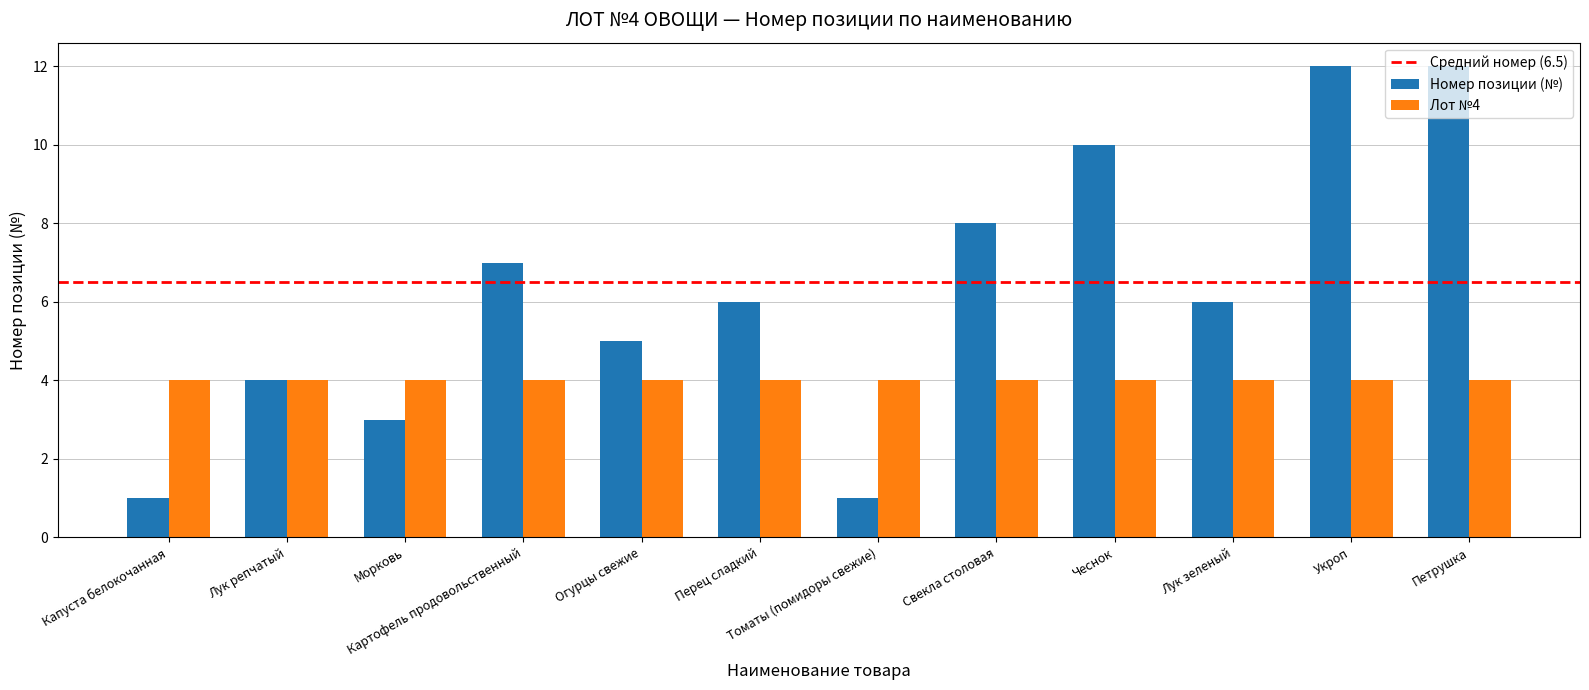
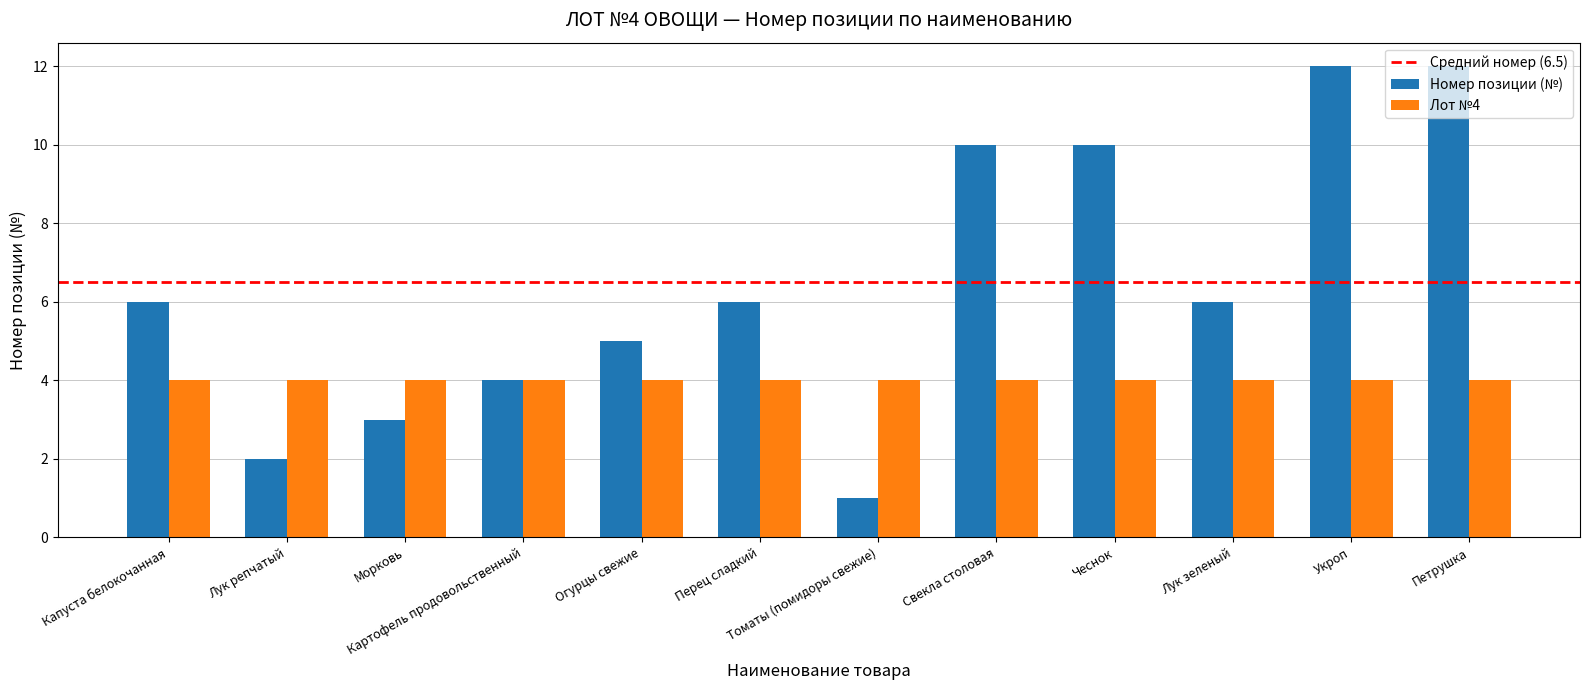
  {
    "Номер позиции (№)": {
-     "Капуста белокочанная": 1,
-     "Лук репчатый": 4,
+     "Капуста белокочанная": 6,
+     "Лук репчатый": 2,
      "Морковь": 3,
-     "Картофель продовольственный": 7,
+     "Картофель продовольственный": 4,
      "Огурцы свежие": 5,
      "Перец сладкий": 6,
      "Томаты (помидоры свежие)": 1,
-     "Свекла столовая": 8,
+     "Свекла столовая": 10,
      "Чеснок": 10,
      "Лук зеленый": 6,
      "Укроп": 12
    },
    "Лот №4": {
      "Капуста белокочанная": 4,
      "Лук репчатый": 4,
      "Морковь": 4,
      "Картофель продовольственный": 4,
      "Огурцы свежие": 4,
      "Перец сладкий": 4,
      "Томаты (помидоры свежие)": 4,
      "Свекла столовая": 4,
      "Чеснок": 4,
      "Лук зеленый": 4,
      "Укроп": 4,
      "Петрушка": 4
    }
  }
